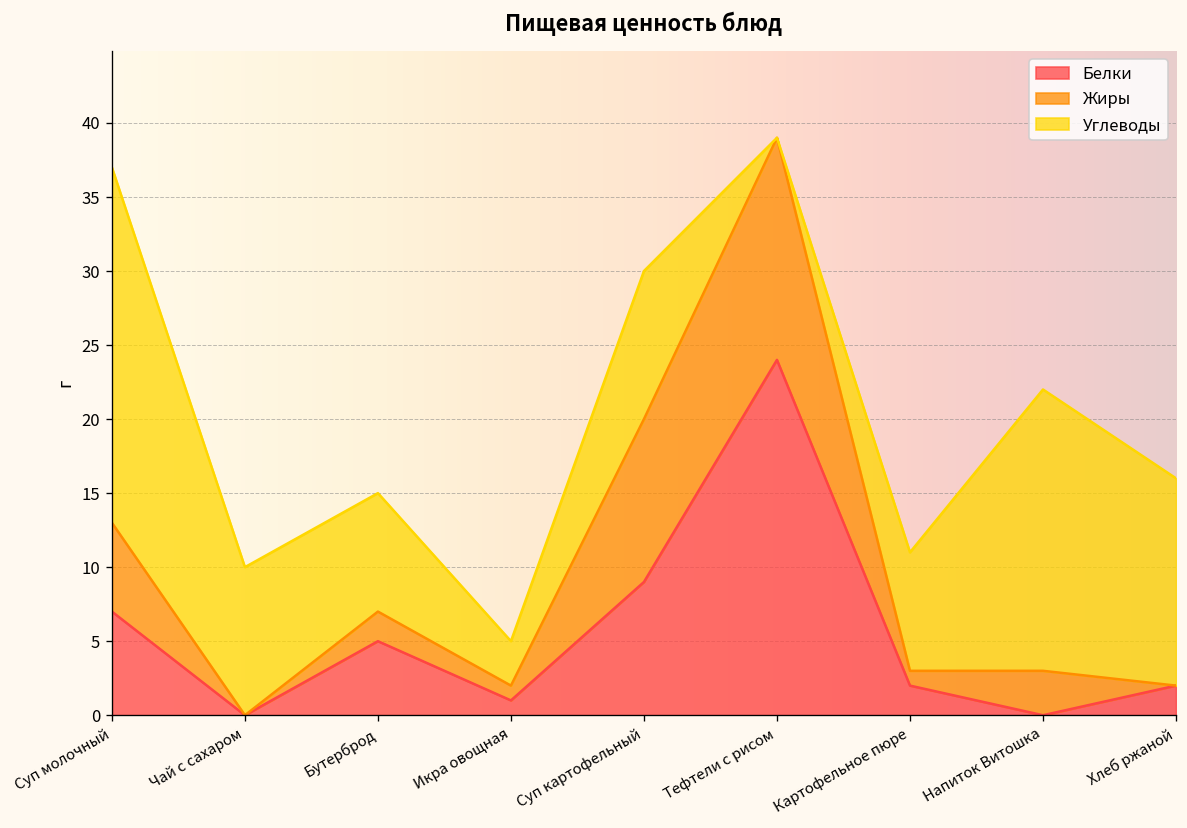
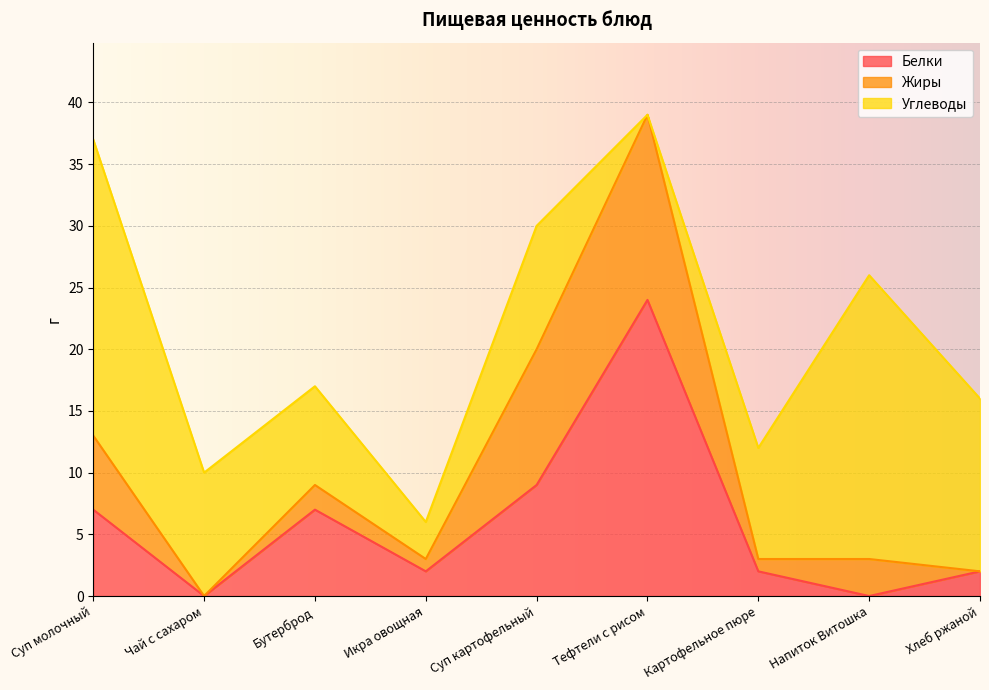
  {
    "Белки": {
      "Суп молочный": 7,
-     "Бутерброд": 5,
-     "Икра овощная": 1,
+     "Бутерброд": 7,
+     "Икра овощная": 2,
      "Суп картофельный": 9,
      "Тефтели с рисом": 24,
      "Картофельное пюре": 2,
      "Напиток Витошка": 0
    },
    "Жиры": {
      "Суп молочный": 6,
      "Бутерброд": 2,
      "Икра овощная": 1,
      "Суп картофельный": 11,
      "Картофельное пюре": 1,
      "Напиток Витошка": 3
    },
    "Углеводы": {
      "Суп молочный": 24,
      "Чай с сахаром": 10,
      "Бутерброд": 8,
      "Икра овощная": 3,
      "Суп картофельный": 10,
-     "Картофельное пюре": 8,
-     "Напиток Витошка": 19,
+     "Картофельное пюре": 9,
+     "Напиток Витошка": 23,
      "Хлеб ржаной": 14
    }
  }
